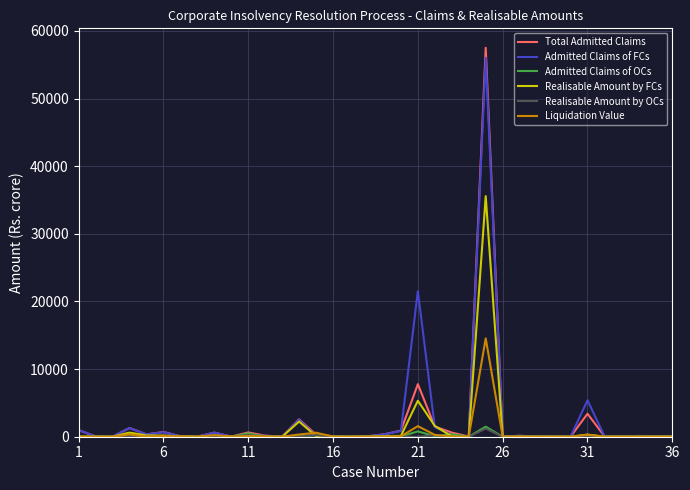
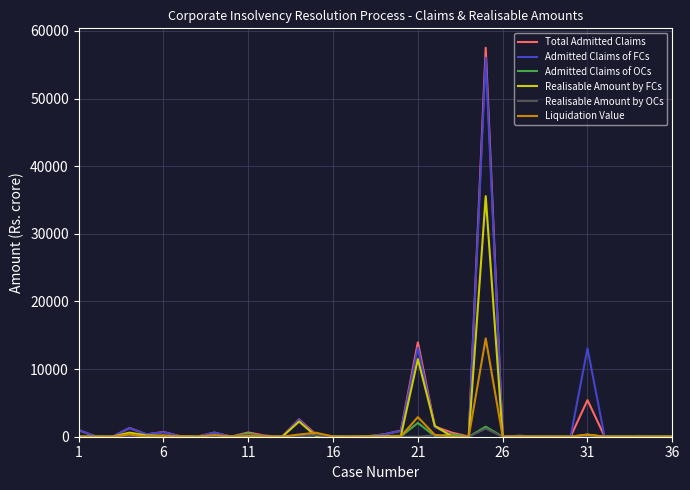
  {
    "Total Admitted Claims": {
-     "21": 8000,
-     "31": 3000
+     "21": 14000,
+     "31": 5000
    },
    "Admitted Claims of FCs": {
-     "21": 22000,
-     "31": 5000
+     "21": 13000,
+     "31": 13000
    },
    "Admitted Claims of OCs": {
-     "21": 1000
+     "21": 2000
    },
    "Realisable Amount by FCs": {
-     "21": 5000
+     "21": 11000
    },
    "Realisable Amount by OCs": {
      "21": 0
    },
    "Liquidation Value": {
-     "21": 2000
+     "21": 3000
    }
  }
